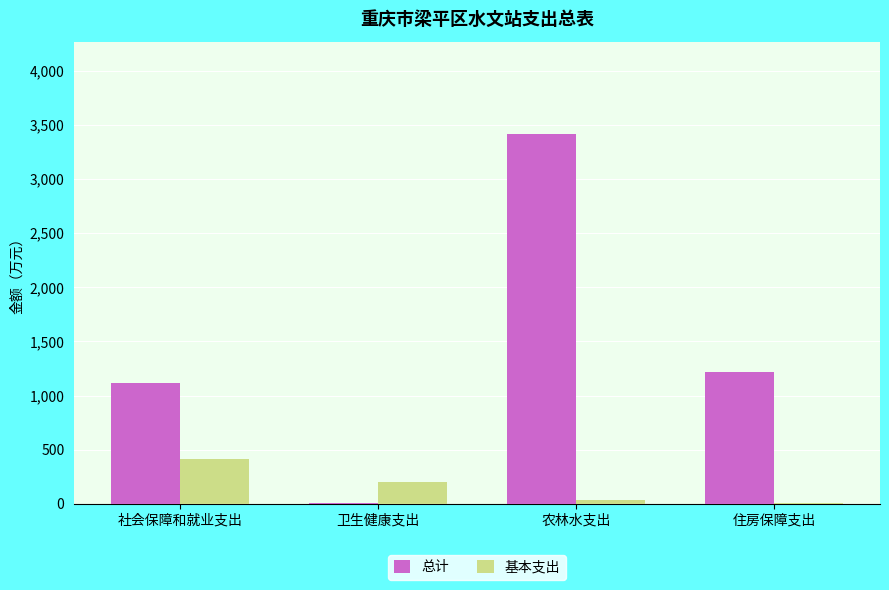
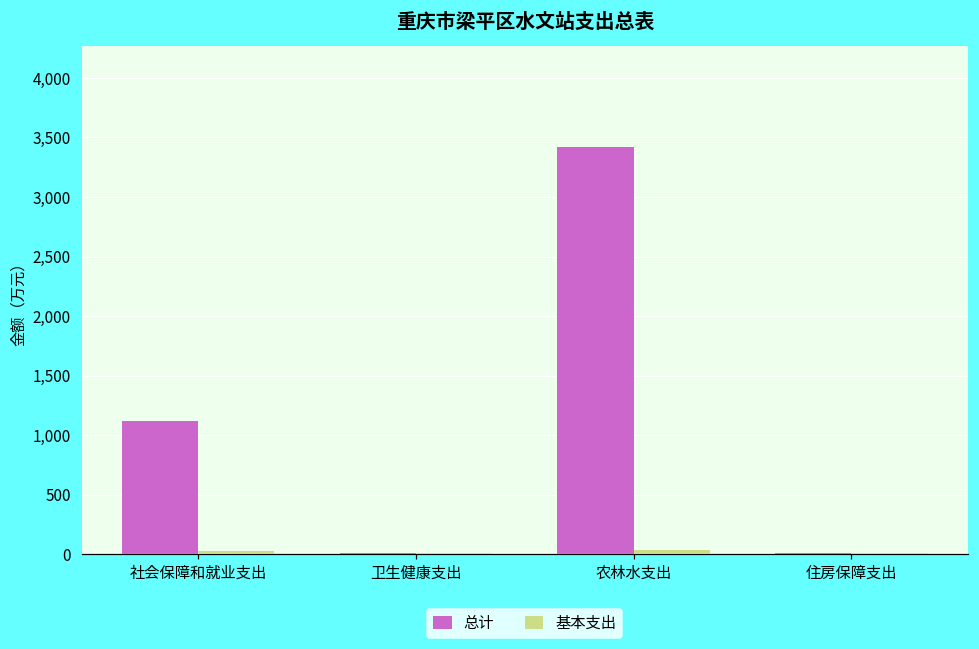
  {
    "总计": {
      "社会保障和就业支出": "1,120",
      "农林水支出": "3,420",
-     "住房保障支出": "1,220"
+     "住房保障支出": "10"
    },
    "基本支出": {
-     "社会保障和就业支出": "420",
-     "卫生健康支出": "200",
+     "社会保障和就业支出": "30",
+     "卫生健康支出": "10",
      "农林水支出": "40"
    }
  }
